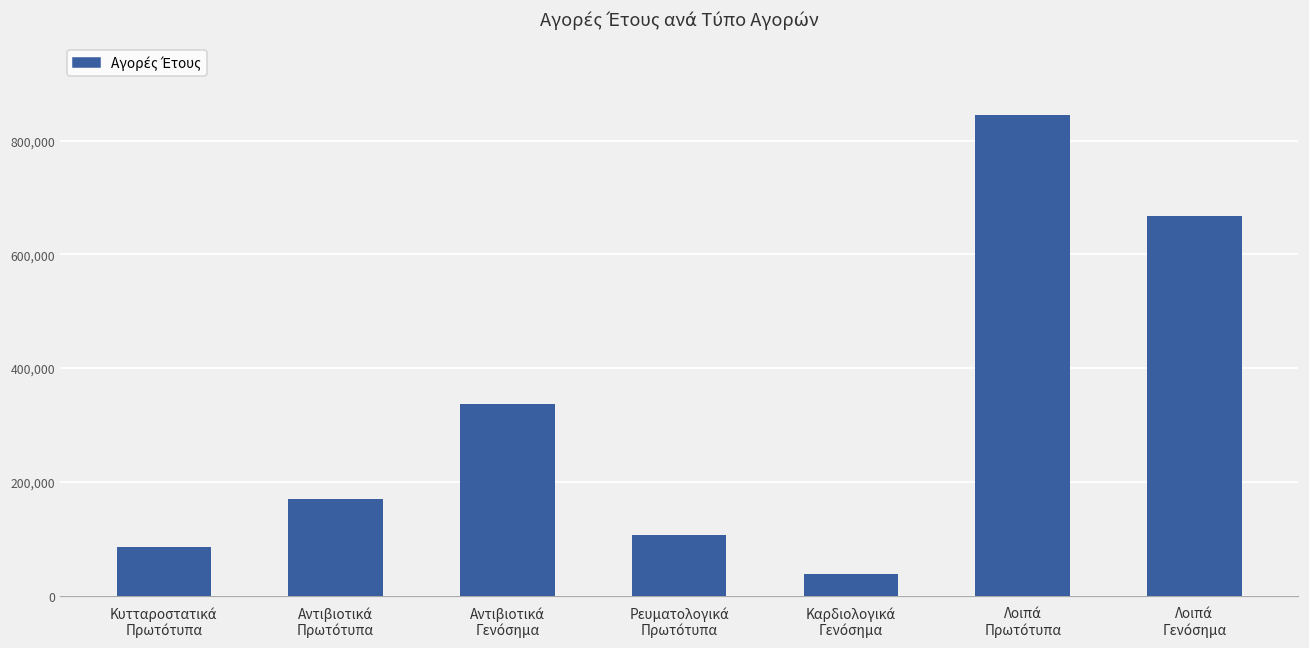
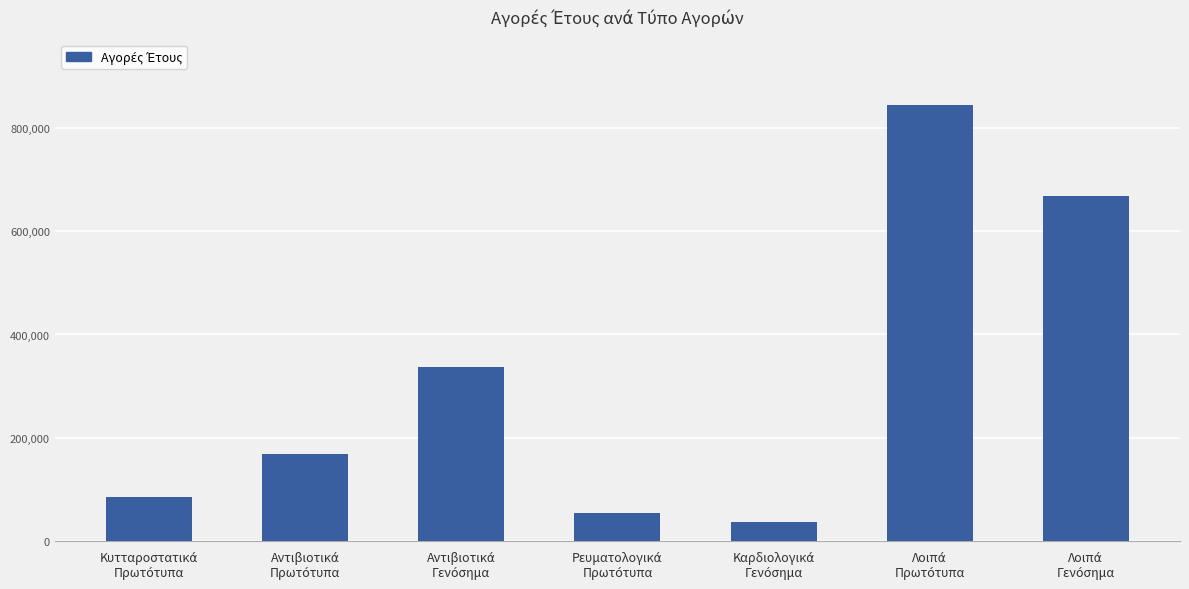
  {
    "Κυτταροστατικά Πρωτότυπα": "90,000",
    "Αντιβιοτικά Πρωτότυπα": "170,000",
    "Αντιβιοτικά Γενόσημα": "340,000",
-   "Ρευματολογικά Πρωτότυπα": "110,000",
+   "Ρευματολογικά Πρωτότυπα": "60,000",
    "Καρδιολογικά Γενόσημα": "40,000",
    "Λοιπά Πρωτότυπα": "840,000",
    "Λοιπά Γενόσημα": "670,000"
  }
